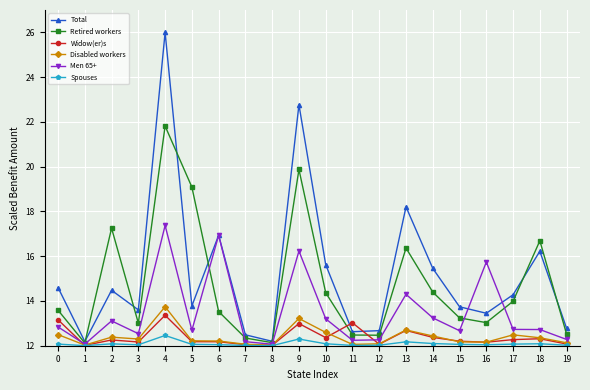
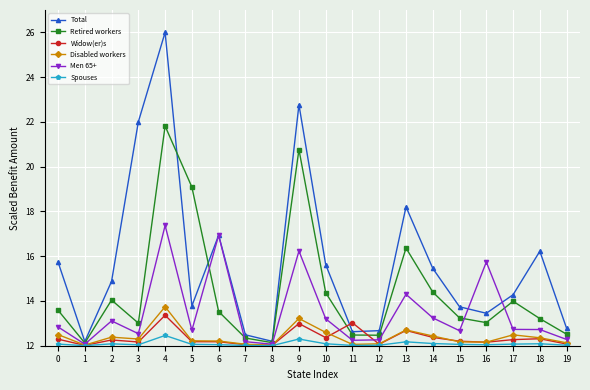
  {
    "Total": {
-     "0": 14.6,
-     "2": 14.5,
-     "3": 13.6,
+     "0": 15.7,
+     "2": 14.9,
+     "3": 22.0,
      "4": 26.0,
      "5": 13.8,
      "7": 12.5,
      "9": 22.8,
      "10": 15.6,
      "11": 12.6,
      "12": 12.7,
      "13": 18.2,
      "14": 15.5,
      "15": 13.7,
      "16": 13.5,
      "17": 14.3,
      "18": 16.2,
      "19": 12.8
    },
    "Retired workers": {
      "0": 13.6,
-     "2": 17.3,
+     "2": 14.0,
      "3": 13.0,
      "4": 21.8,
      "5": 19.1,
      "6": 13.5,
      "7": 12.3,
-     "9": 19.9,
+     "9": 20.8,
      "10": 14.4,
      "11": 12.5,
      "12": 12.5,
      "13": 16.4,
      "14": 14.4,
      "15": 13.2,
      "16": 13.0,
      "17": 14.0,
-     "18": 16.7,
+     "18": 13.2,
      "19": 12.5
    },
    "Widow(er)s": {
-     "0": 13.2,
+     "0": 12.3,
      "2": 12.3,
      "3": 12.2,
      "4": 13.4,
      "9": 13.0,
      "10": 12.4,
      "11": 13.0,
      "17": 12.3
    },
    "Disabled workers": {
      "0": 12.5,
      "2": 12.4,
      "3": 12.3,
      "4": 13.7,
      "9": 13.2,
      "10": 12.6,
      "17": 12.5
    },
    "Men 65+": {
      "0": 12.8,
      "2": 13.1,
      "3": 12.5,
      "4": 17.4,
      "5": 12.7,
      "7": 12.2,
      "9": 16.2,
      "10": 13.2,
      "11": 12.2,
      "12": 12.3,
      "13": 14.3,
      "14": 13.2,
      "15": 12.7,
      "16": 15.7,
      "17": 12.7,
      "18": 12.7,
      "19": 12.3
    },
    "Spouses": {
      "0": 12.1,
      "2": 12.1,
      "3": 12.0,
      "4": 12.5,
      "5": 12.1,
      "6": 12.0,
      "9": 12.3,
      "10": 12.1,
      "13": 12.2,
      "14": 12.1,
      "15": 12.1,
      "17": 12.1,
      "18": 12.1
    }
  }
